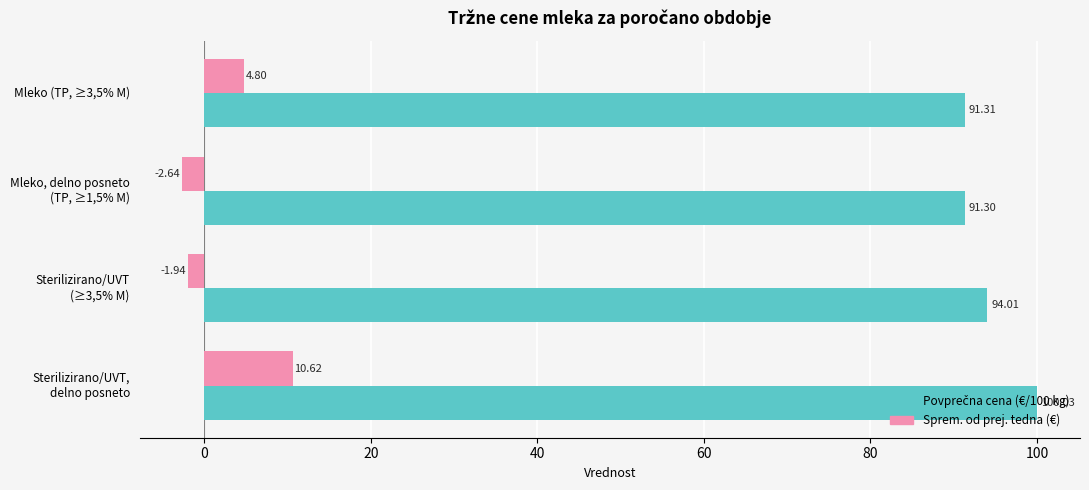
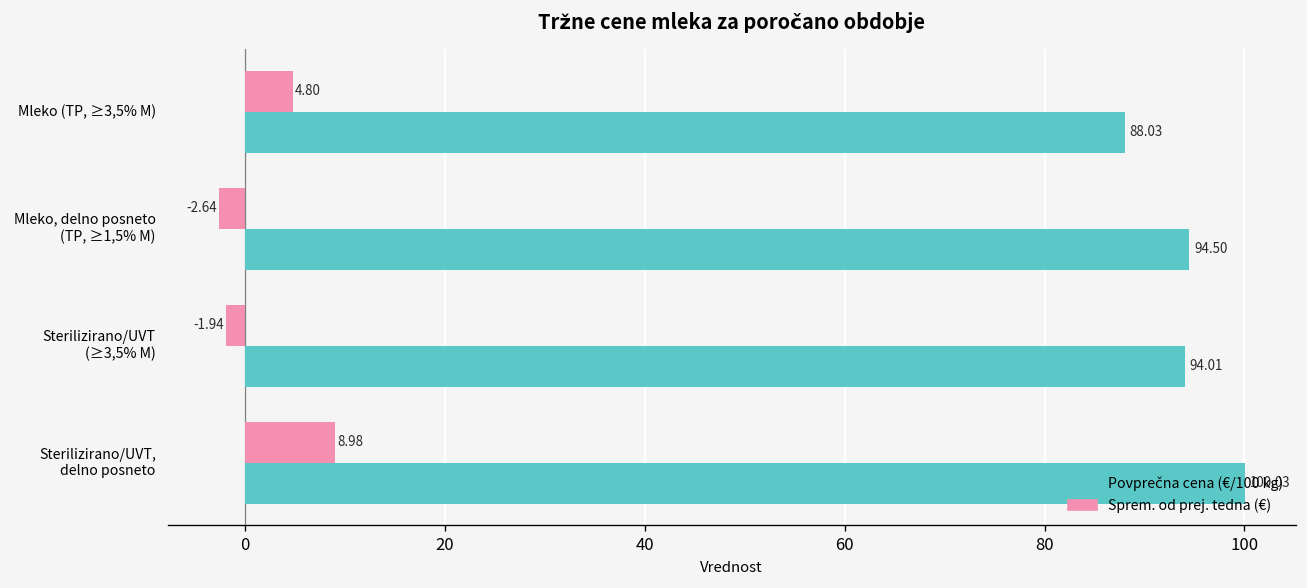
  {
    "Povprečna cena (€/100 kg)": {
-     "Mleko (TP, ≥3,5% M)": 91.31,
-     "Mleko, delno posneto (TP, ≥1,5% M)": 91.30,
+     "Mleko (TP, ≥3,5% M)": 88.03,
+     "Mleko, delno posneto (TP, ≥1,5% M)": 94.50,
      "Sterilizirano/UVT (≥3,5% M)": 94.01,
      "Sterilizirano/UVT, delno posneto": 100.03
    },
    "Sprem. od prej. tedna (€)": {
      "Mleko (TP, ≥3,5% M)": 4.80,
      "Mleko, delno posneto (TP, ≥1,5% M)": -2.64,
      "Sterilizirano/UVT (≥3,5% M)": -1.94,
-     "Sterilizirano/UVT, delno posneto": 10.62
+     "Sterilizirano/UVT, delno posneto": 8.98
    }
  }
